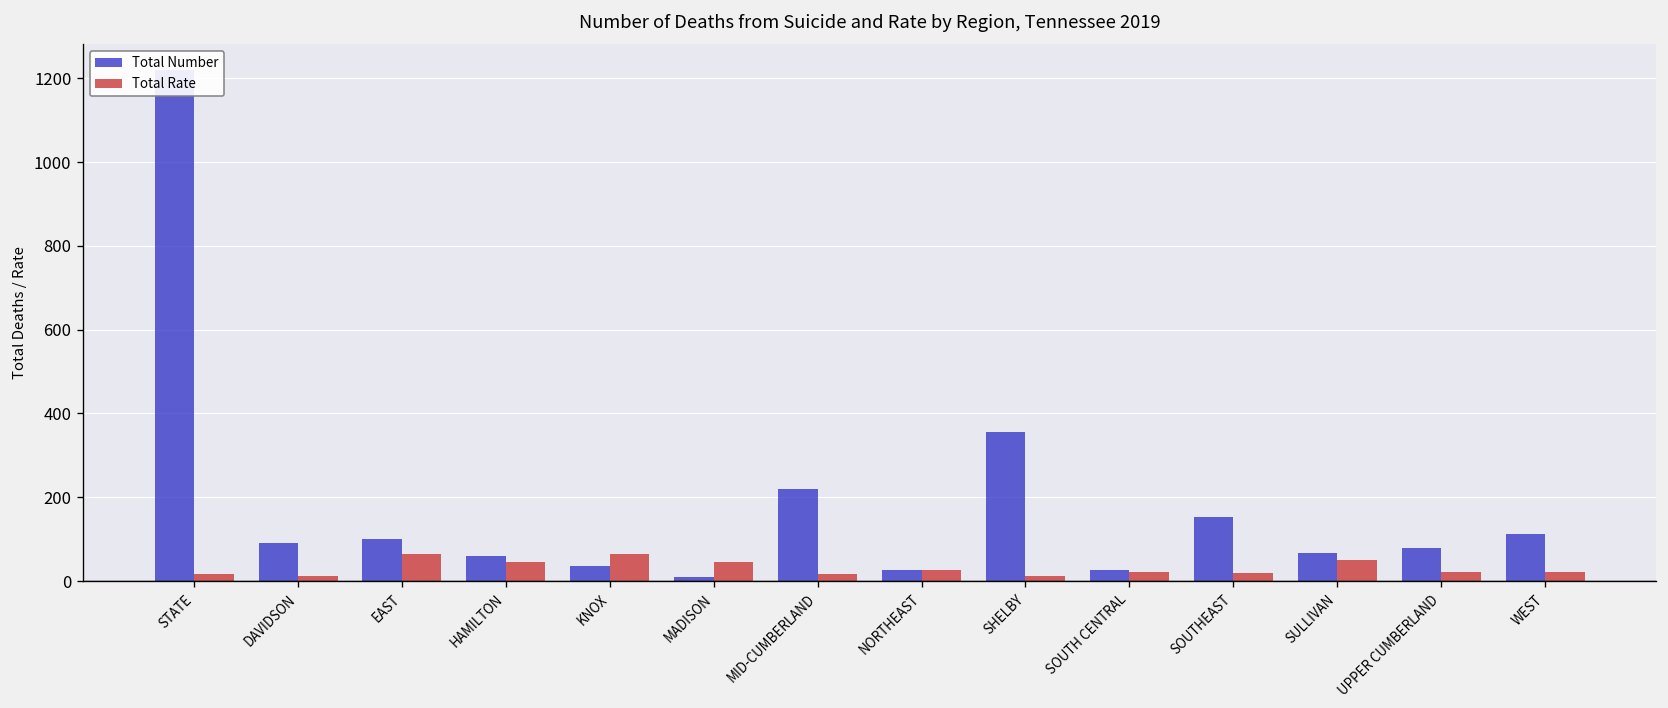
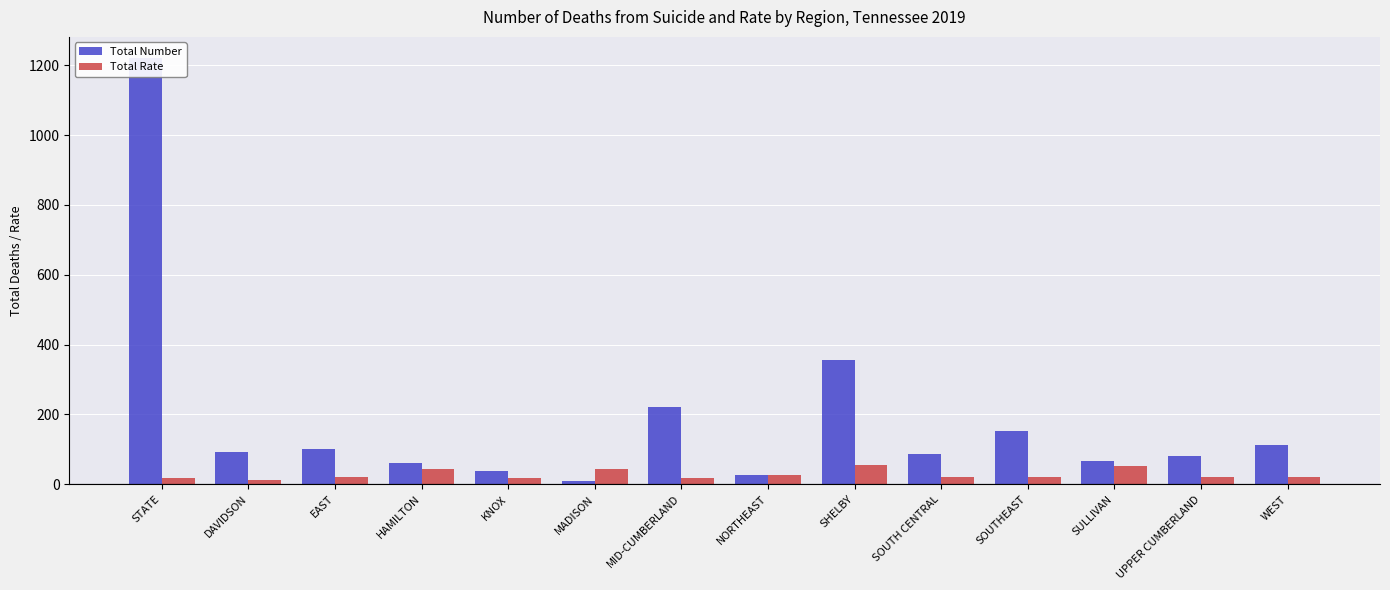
  {
    "Total Number": {
      "DAVIDSON": 90,
      "EAST": 100,
      "HAMILTON": 60,
      "KNOX": 40,
      "MADISON": 10,
      "MID-CUMBERLAND": 220,
      "NORTHEAST": 30,
      "SHELBY": 360,
-     "SOUTH CENTRAL": 30,
+     "SOUTH CENTRAL": 90,
      "SOUTHEAST": 150,
      "SULLIVAN": 70,
      "UPPER CUMBERLAND": 80,
      "WEST": 110
    },
    "Total Rate": {
      "STATE": 20,
      "DAVIDSON": 10,
-     "EAST": 60,
+     "EAST": 20,
      "HAMILTON": 50,
-     "KNOX": 60,
+     "KNOX": 20,
      "MADISON": 50,
      "MID-CUMBERLAND": 20,
      "NORTHEAST": 30,
-     "SHELBY": 10,
+     "SHELBY": 60,
      "SOUTH CENTRAL": 20,
      "SOUTHEAST": 20,
      "SULLIVAN": 50,
      "UPPER CUMBERLAND": 20,
      "WEST": 20
    }
  }
